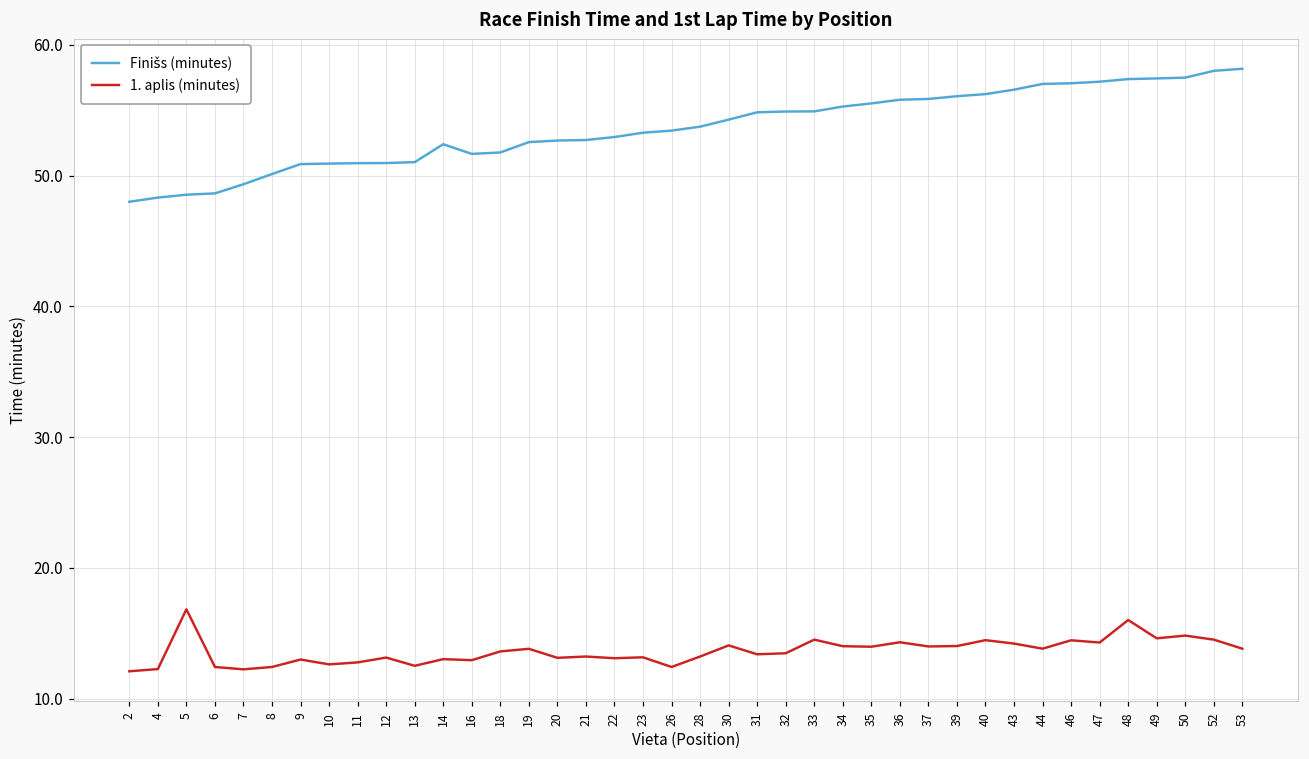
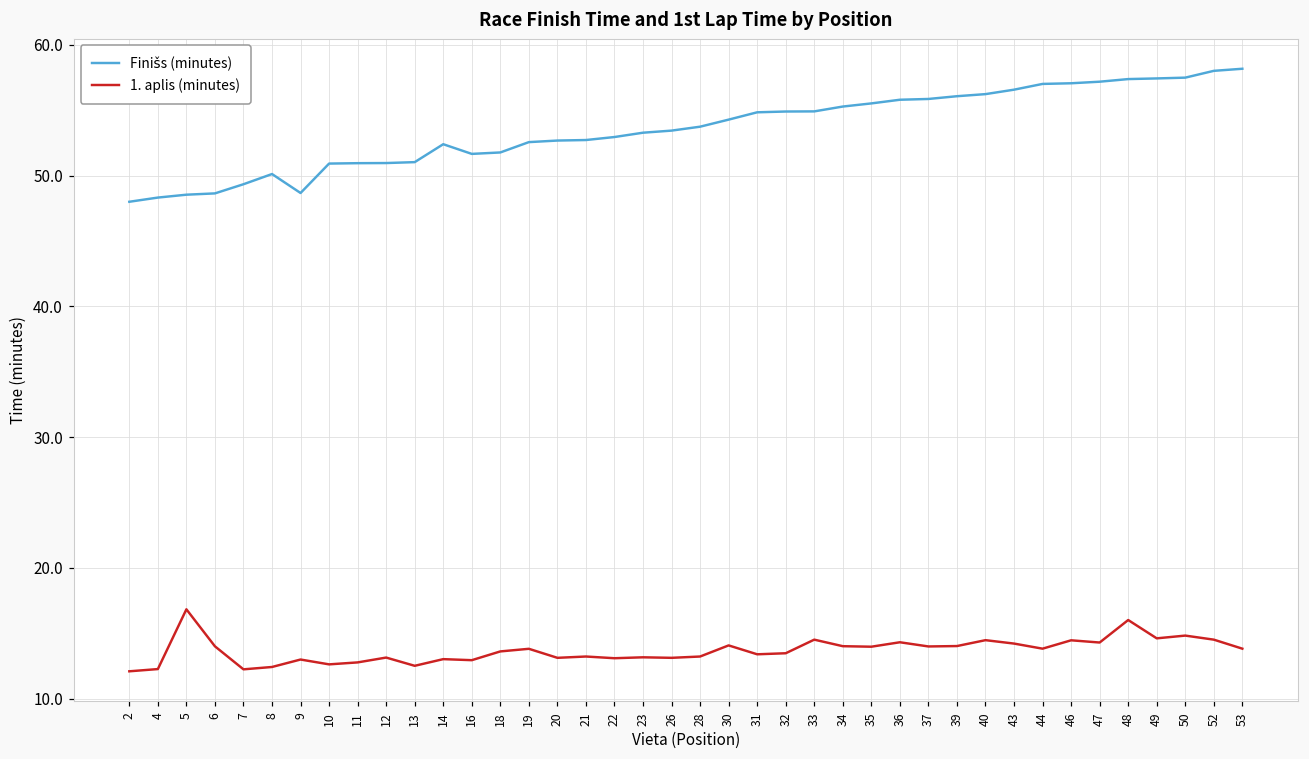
  {
    "Finišs (minutes)": {
      "2": 48.0,
      "4": 48.3,
      "5": 48.5,
      "6": 48.6,
      "7": 49.3,
      "8": 50.1,
-     "9": 50.9,
+     "9": 48.7,
      "10": 50.9,
      "11": 51.0,
      "12": 51.0,
      "13": 51.0,
      "14": 52.4,
      "16": 51.7,
      "18": 51.8,
      "19": 52.6,
      "20": 52.7,
      "21": 52.7,
      "22": 53.0,
      "23": 53.3,
      "26": 53.4,
      "28": 53.7,
      "30": 54.3,
      "31": 54.8,
      "32": 54.9,
      "33": 54.9,
      "34": 55.3,
      "35": 55.5,
      "36": 55.8,
      "37": 55.9,
      "39": 56.1,
      "40": 56.2,
      "43": 56.6,
      "44": 57.0,
      "46": 57.1,
      "47": 57.2,
      "48": 57.4,
      "49": 57.4,
      "50": 57.5,
      "52": 58.0,
      "53": 58.2
    },
    "1. aplis (minutes)": {
      "2": 12.1,
      "4": 12.3,
      "5": 16.8,
-     "6": 12.4,
+     "6": 14.0,
      "7": 12.3,
      "8": 12.4,
      "9": 13.0,
      "10": 12.6,
      "11": 12.8,
      "12": 13.2,
      "13": 12.5,
      "14": 13.0,
      "16": 13.0,
      "18": 13.6,
      "19": 13.8,
      "20": 13.1,
      "21": 13.2,
      "22": 13.1,
      "23": 13.2,
-     "26": 12.4,
+     "26": 13.1,
      "28": 13.2,
      "30": 14.1,
      "31": 13.4,
      "32": 13.5,
      "33": 14.5,
      "34": 14.0,
      "35": 14.0,
      "36": 14.3,
      "37": 14.0,
      "39": 14.0,
      "40": 14.5,
      "43": 14.2,
      "44": 13.8,
      "46": 14.5,
      "47": 14.3,
      "48": 16.0,
      "49": 14.6,
      "50": 14.8,
      "52": 14.5,
      "53": 13.8
    }
  }
